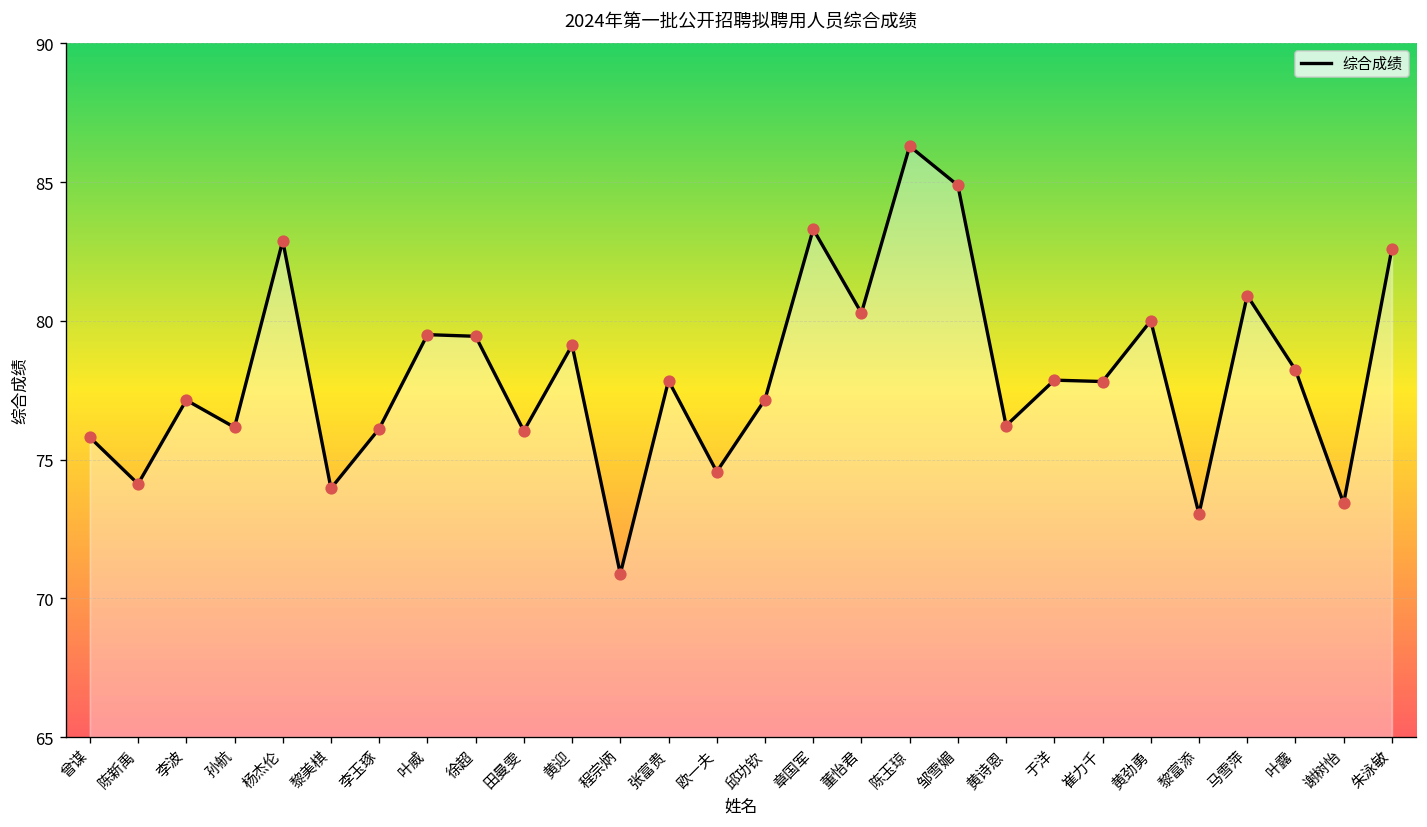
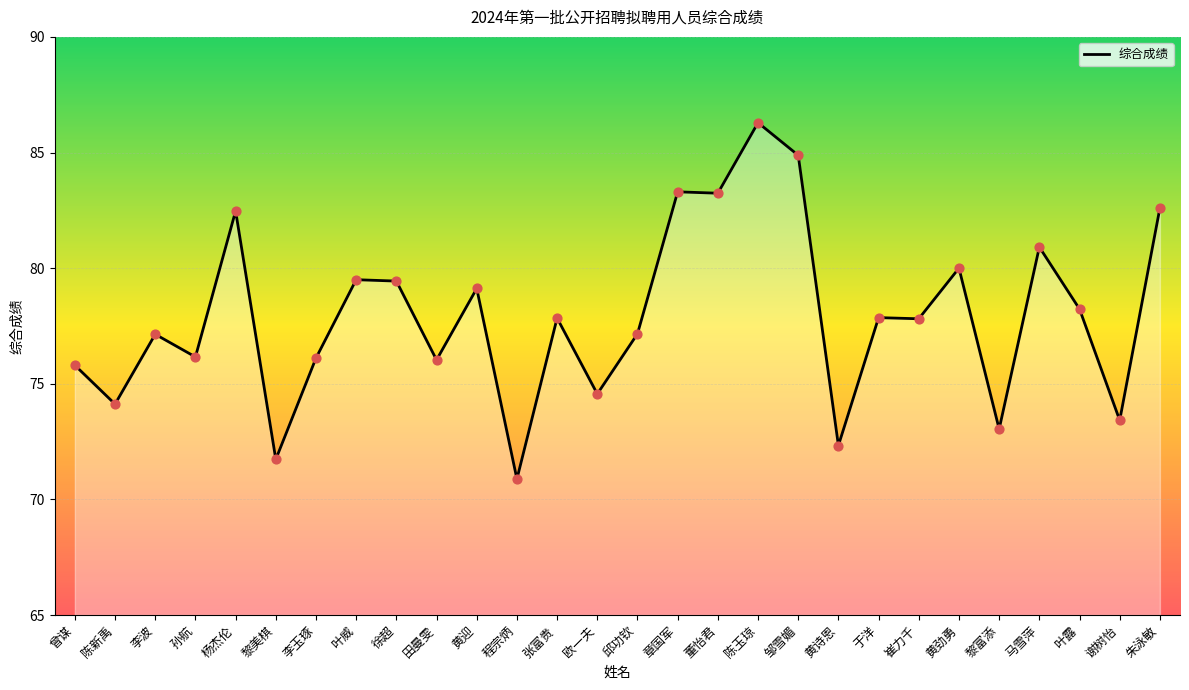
  {
    "曾谋": 75.8,
    "陈新禹": 74.1,
    "李波": 77.1,
    "孙航": 76.2,
-   "杨杰伦": 82.9,
-   "黎美棋": 74.0,
+   "杨杰伦": 82.5,
+   "黎美棋": 71.7,
    "李玉琢": 76.1,
    "叶威": 79.5,
    "徐超": 79.4,
    "田曼雯": 76.0,
    "黄迎": 79.1,
    "程宗炳": 70.9,
    "张富贵": 77.8,
    "欧一夫": 74.6,
    "邱功钦": 77.2,
    "章国军": 83.3,
-   "董怡君": 80.3,
+   "董怡君": 83.2,
    "陈玉琼": 86.3,
    "邹雪媚": 84.9,
-   "黄诗恩": 76.2,
+   "黄诗恩": 72.3,
    "于洋": 77.9,
    "崔力千": 77.8,
    "黄劲勇": 80.0,
    "黎富添": 73.0,
    "马雪萍": 80.9,
    "叶露": 78.2,
    "谢树怡": 73.4,
    "朱泳敏": 82.6
  }
